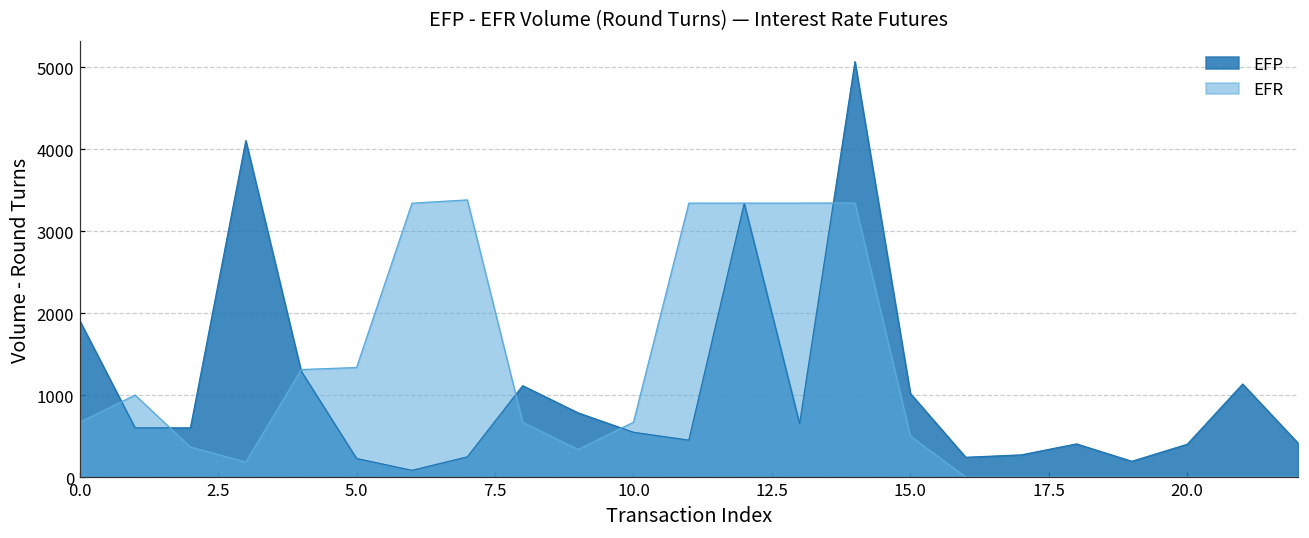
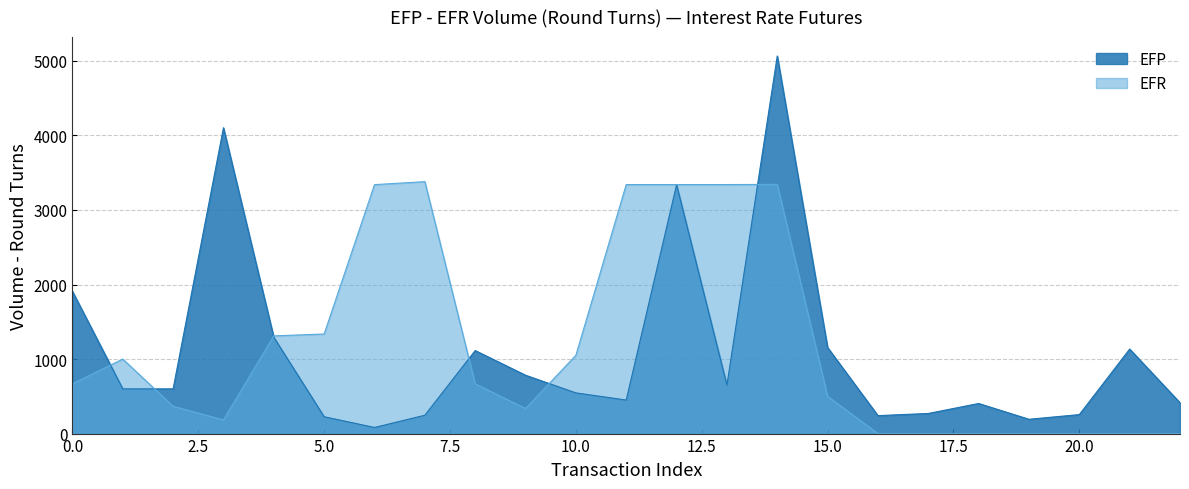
  {
    "EFP": {
      "0.0": 1900,
      "5.0": 200,
      "10.0": 500,
-     "15.0": 1000,
-     "20.0": 400
+     "15.0": 1200,
+     "20.0": 300
    },
    "EFR": {
      "0.0": 700,
      "5.0": 1300,
-     "10.0": 700,
+     "10.0": 1100,
      "15.0": 500,
      "20.0": 0
    }
  }
